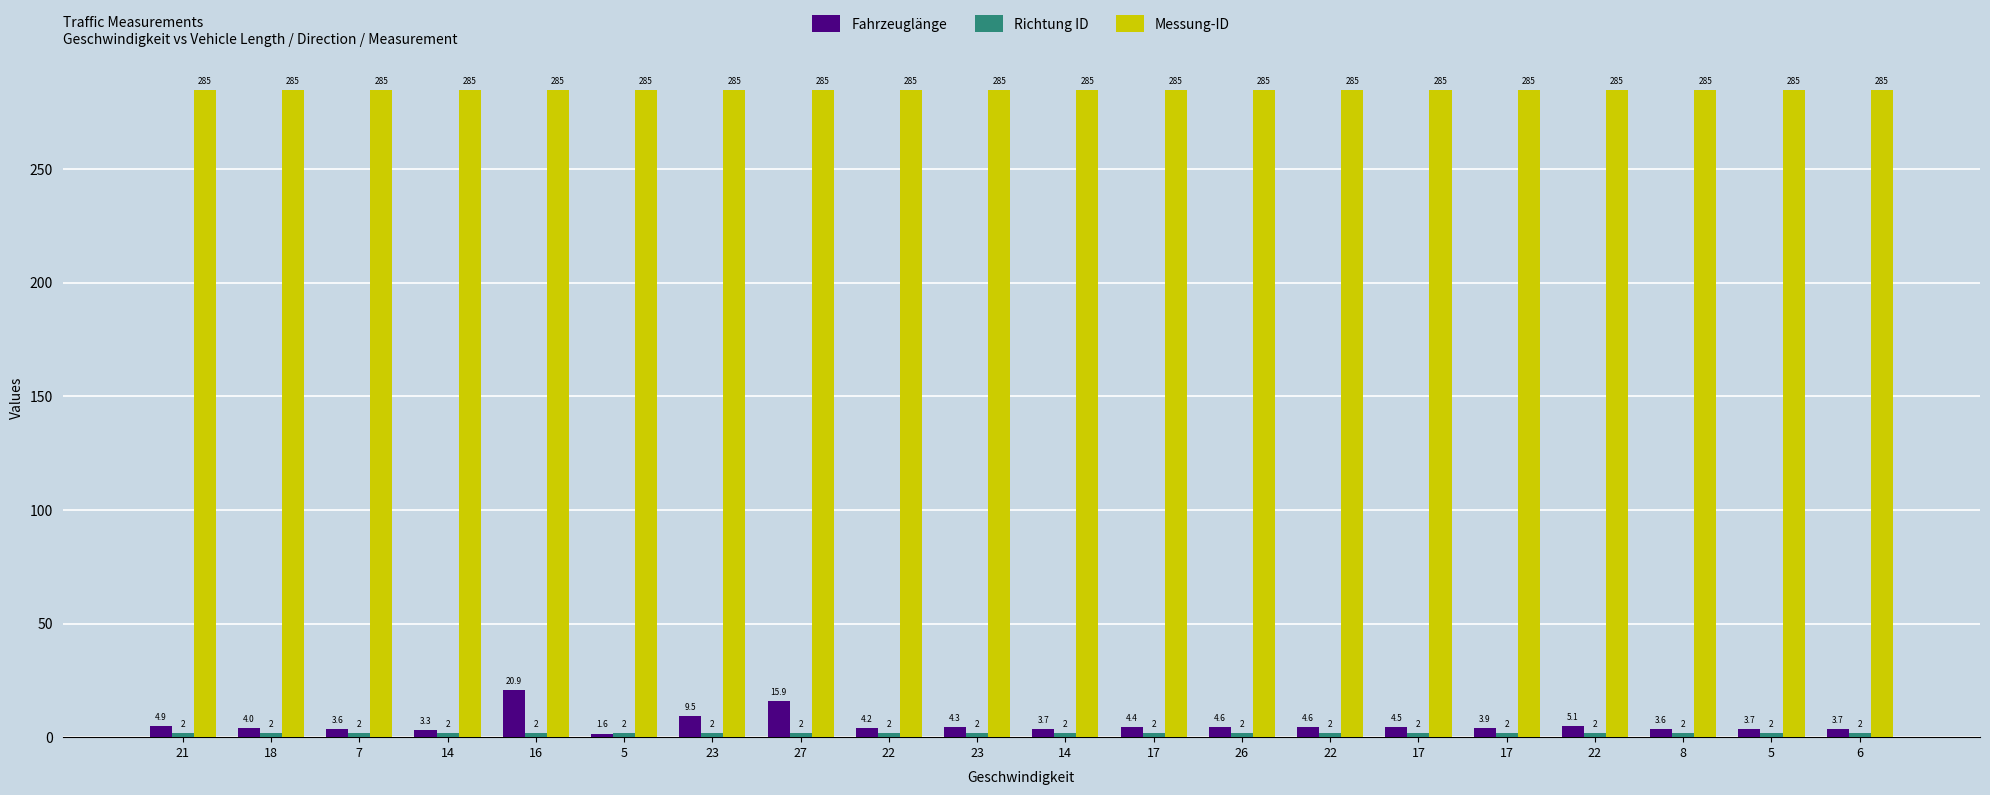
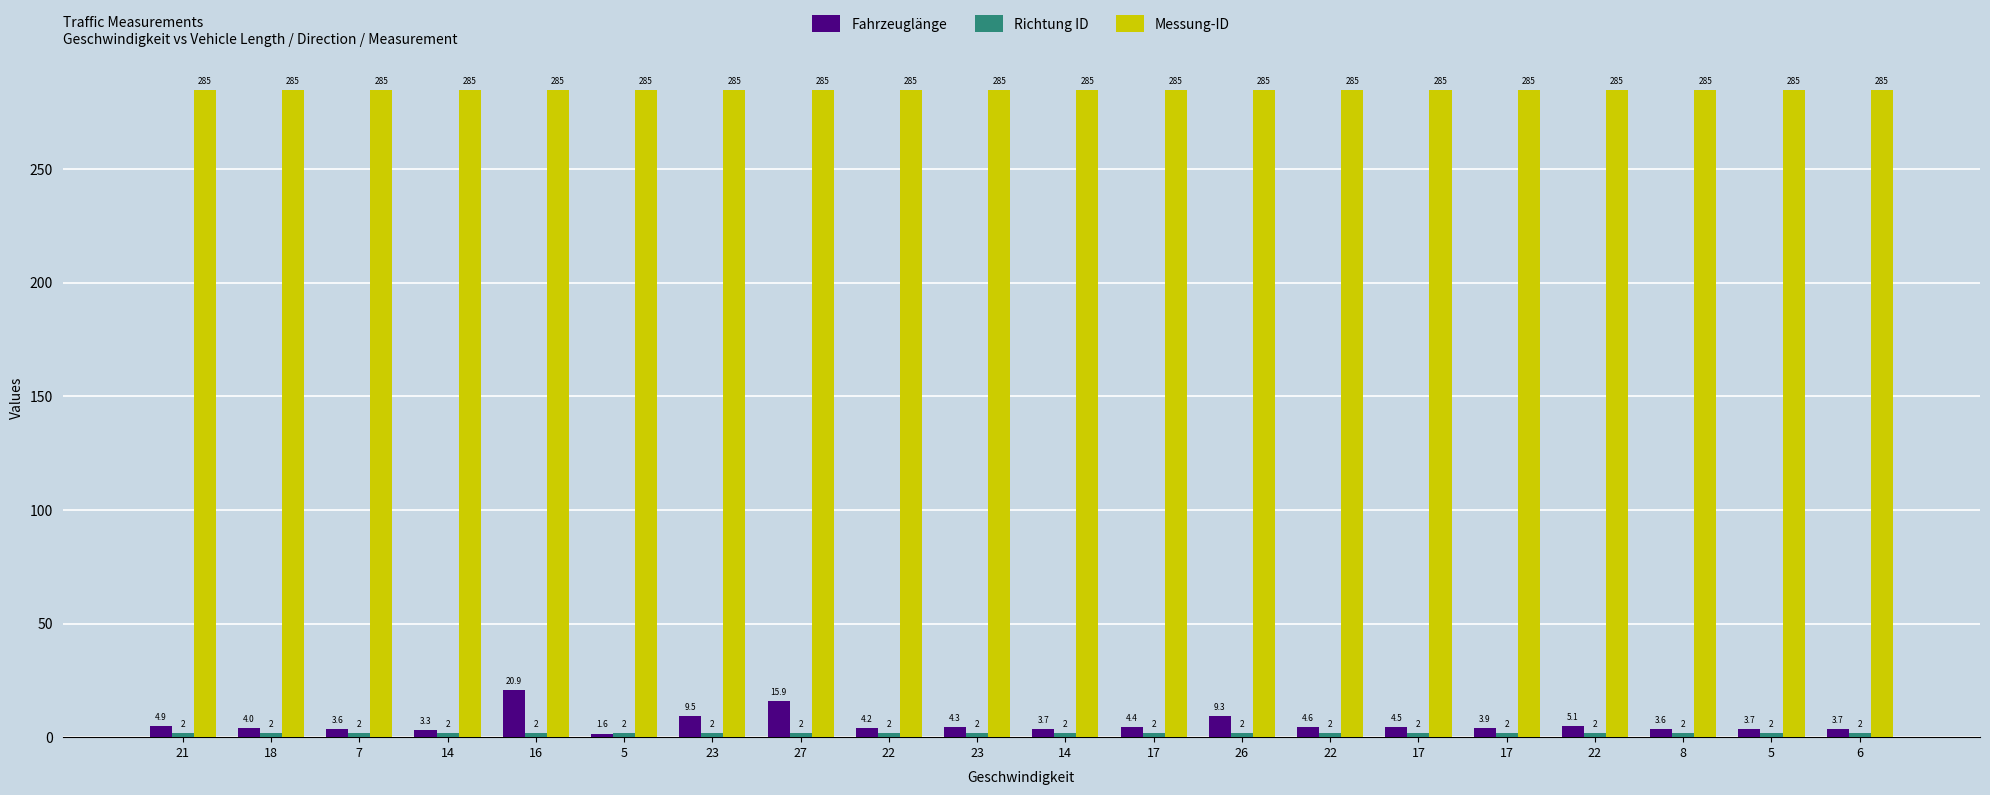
  {
    "Fahrzeuglänge": {
      "21": 4.9,
      "18": 4.0,
      "7": 3.6,
      "16": 20.9,
      "27": 15.9,
-     "26": 4.6,
+     "26": 9.3,
      "8": 3.6,
      "6": 3.7
    },
    "Richtung ID": {
      "21": 2,
      "18": 2,
      "7": 2,
      "16": 2,
      "27": 2,
      "26": 2,
      "8": 2,
      "6": 2
    },
    "Messung-ID": {
      "21": 285,
      "18": 285,
      "7": 285,
      "16": 285,
      "27": 285,
      "26": 285,
      "8": 285,
      "6": 285
    }
  }
